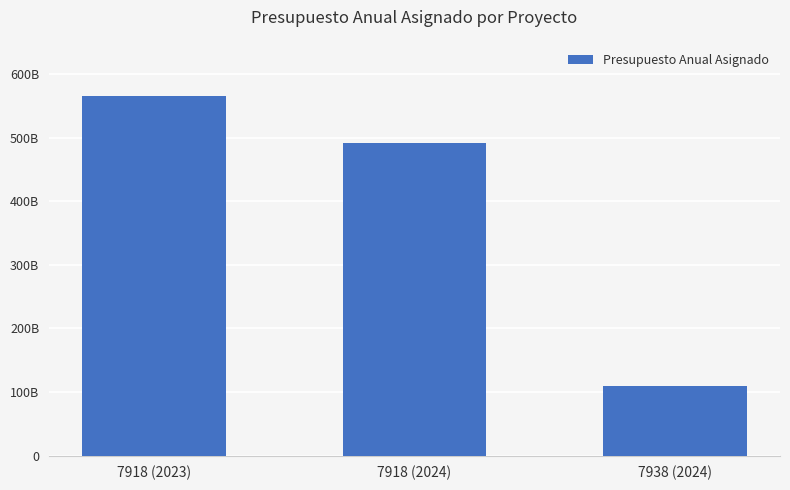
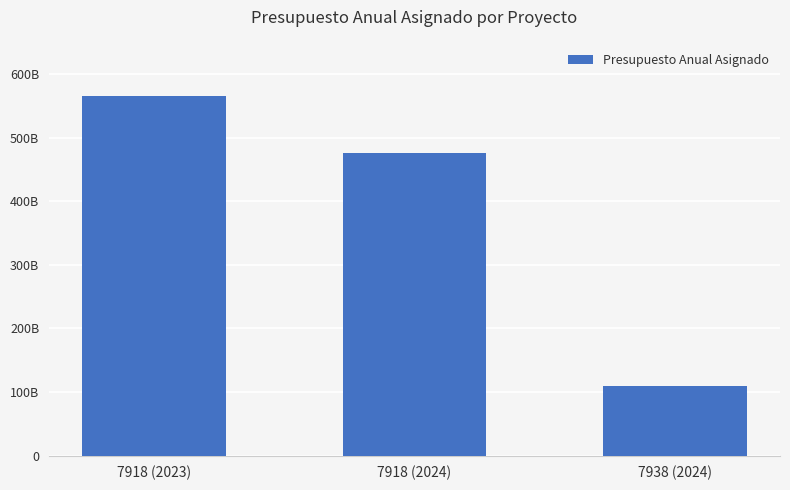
  {
    "7918 (2023)": 560000000000,
-   "7918 (2024)": 490000000000,
+   "7918 (2024)": 480000000000,
    "7938 (2024)": 110000000000
  }
